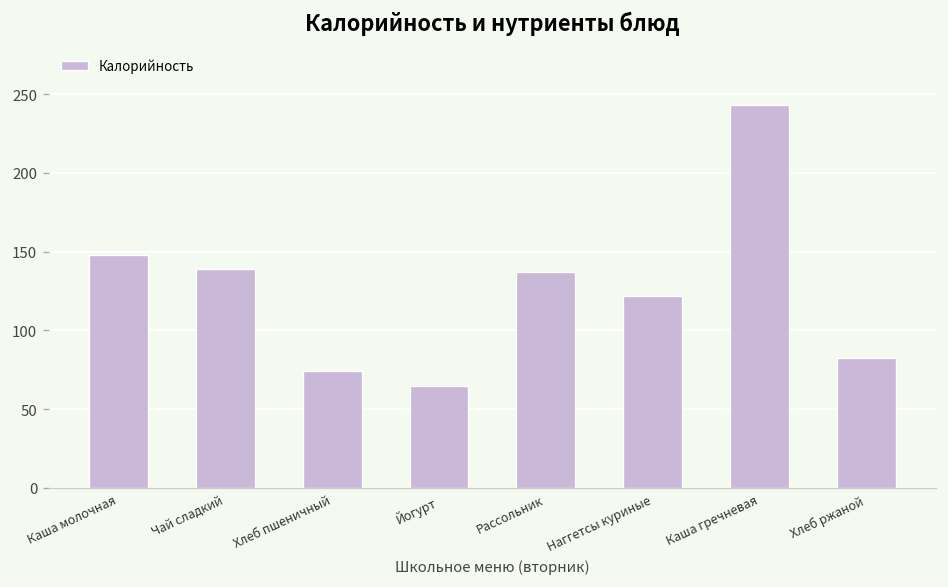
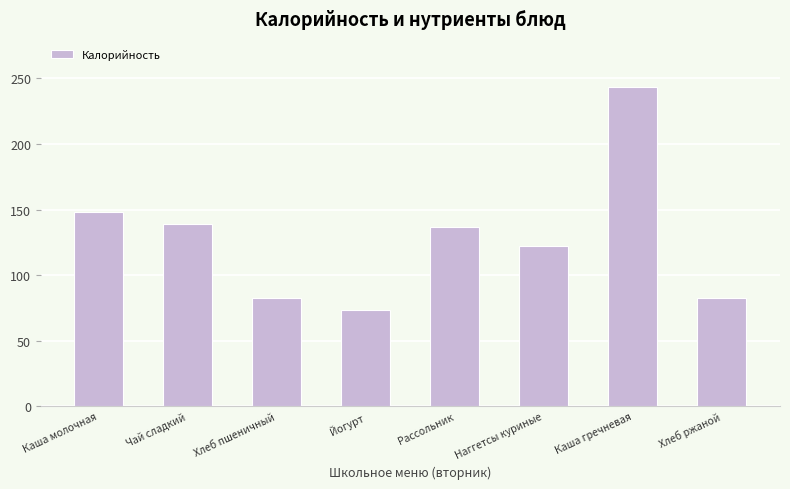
  {
    "Каша молочная": 148,
    "Чай сладкий": 139,
-   "Хлеб пшеничный": 74,
-   "Йогурт": 65,
+   "Хлеб пшеничный": 82,
+   "Йогурт": 74,
    "Рассольник": 137,
    "Наггетсы куриные": 122,
    "Каша гречневая": 243,
    "Хлеб ржаной": 82
  }
